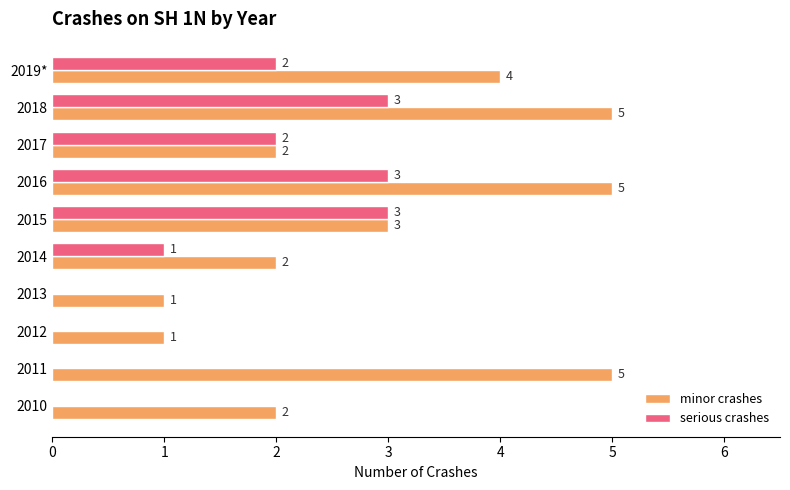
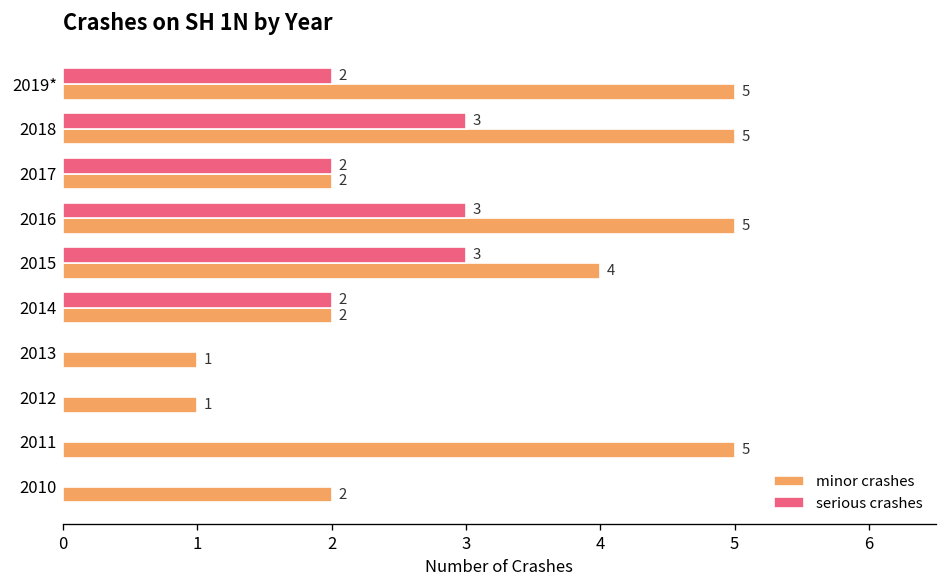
  {
    "minor crashes": {
-     "2019*": 4,
+     "2019*": 5,
      "2018": 5,
      "2017": 2,
      "2016": 5,
-     "2015": 3,
+     "2015": 4,
      "2014": 2,
      "2013": 1,
      "2012": 1,
      "2011": 5,
      "2010": 2
    },
    "serious crashes": {
      "2019*": 2,
      "2018": 3,
      "2017": 2,
      "2016": 3,
      "2015": 3,
-     "2014": 1
+     "2014": 2
    }
  }
